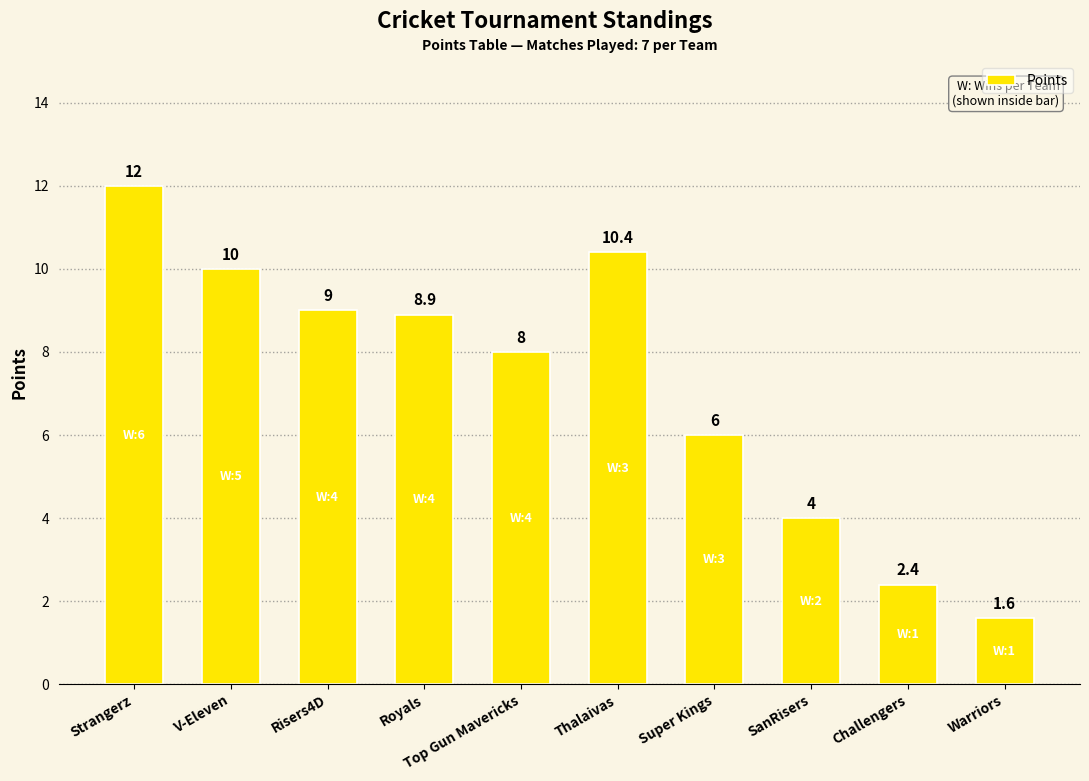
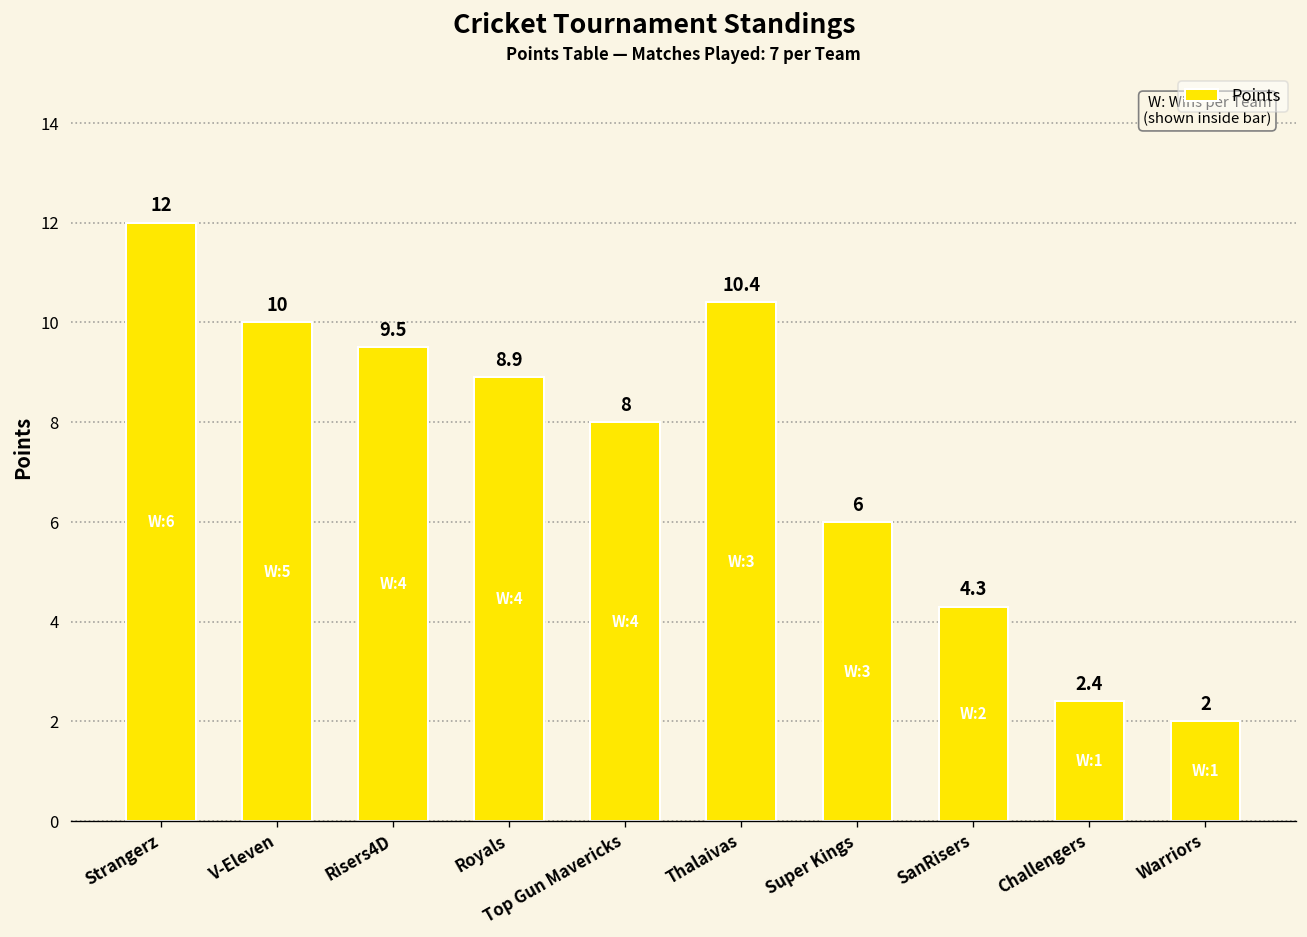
  {
    "Strangerz": 12,
    "V-Eleven": 10,
-   "Risers4D": 9,
+   "Risers4D": 9.5,
    "Royals": 8.9,
    "Top Gun Mavericks": 8,
    "Thalaivas": 10.4,
    "Super Kings": 6,
-   "SanRisers": 4,
+   "SanRisers": 4.3,
    "Challengers": 2.4,
-   "Warriors": 1.6
+   "Warriors": 2
  }
